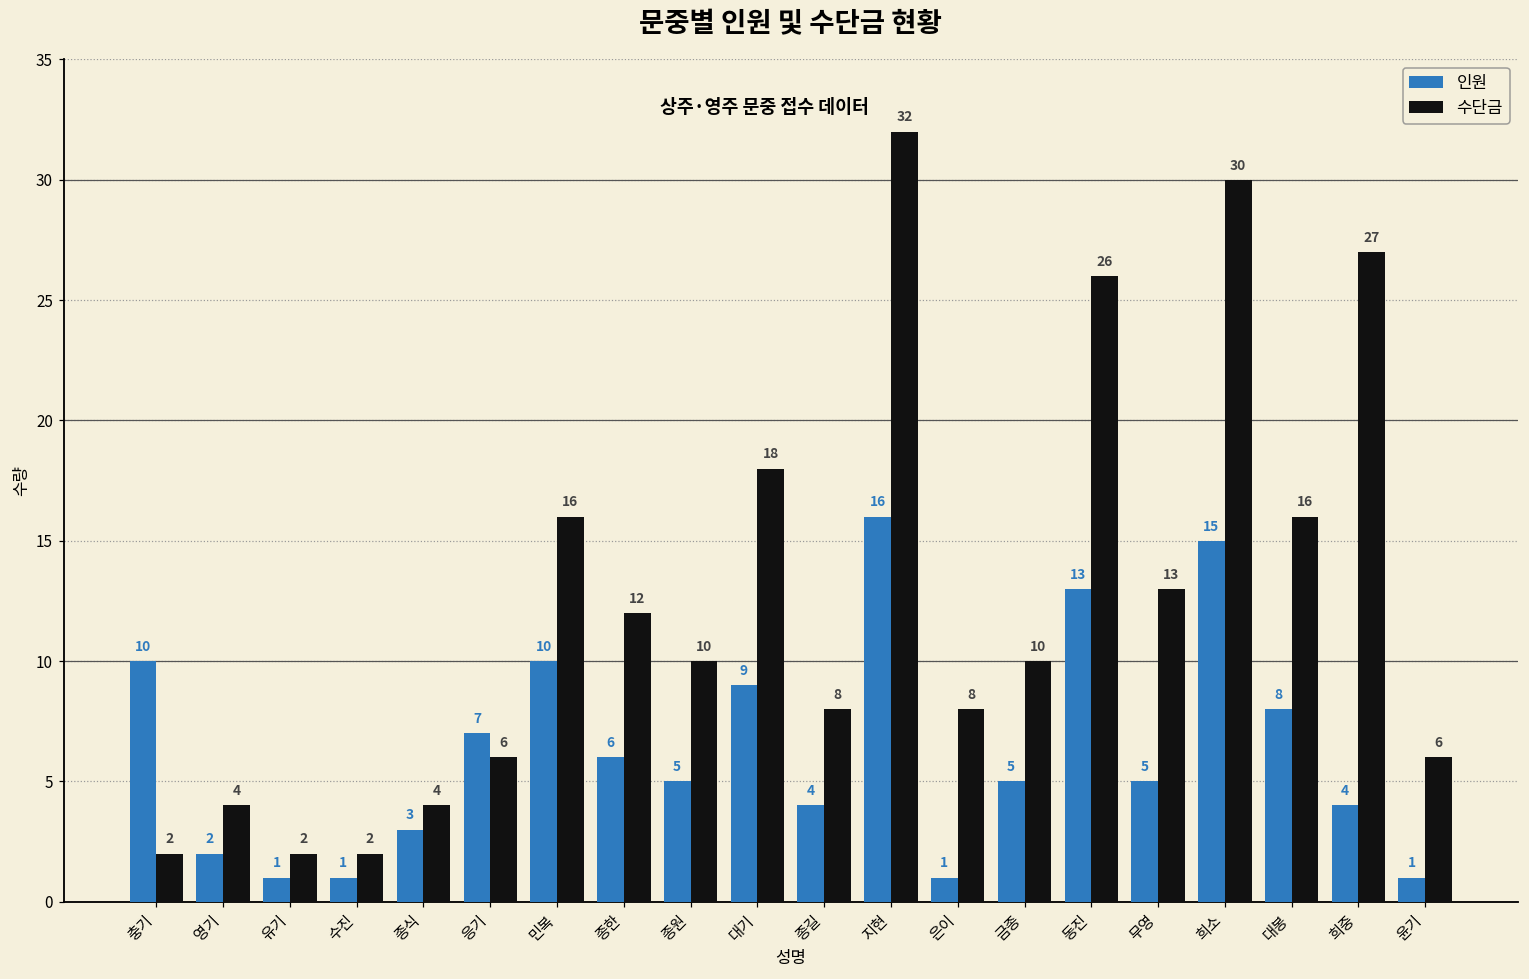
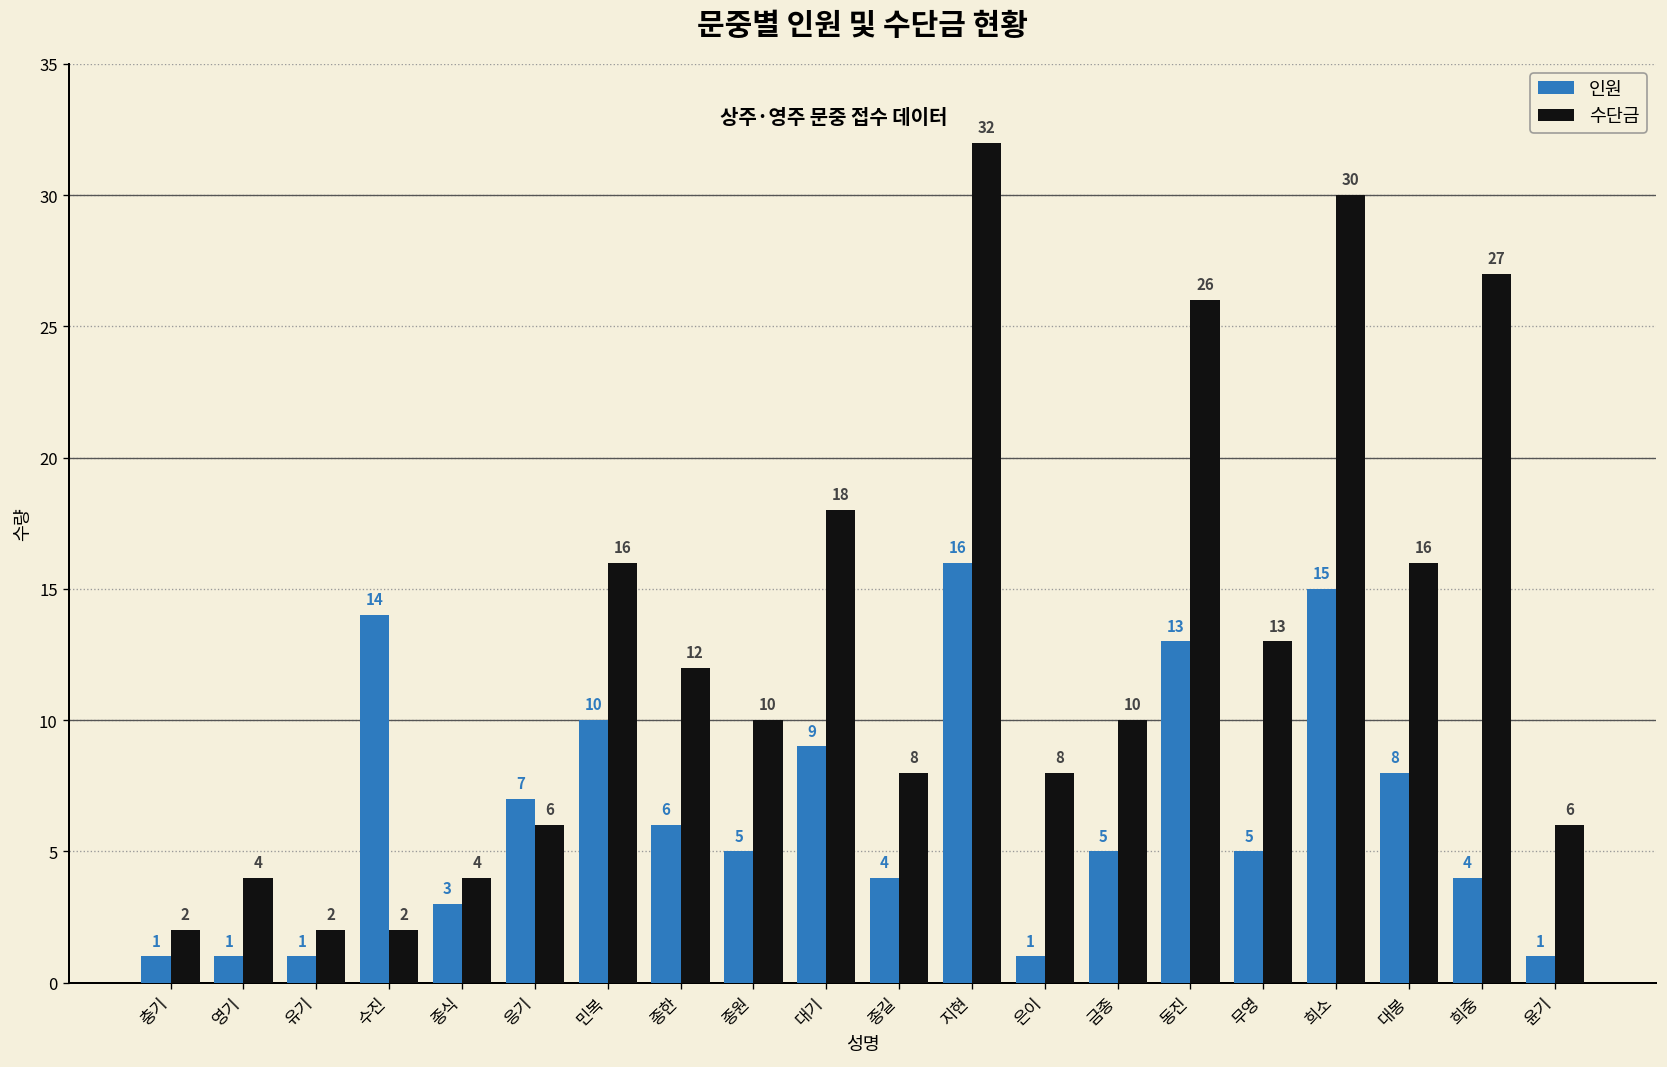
  {
    "인원": {
-     "충기": 10,
-     "영기": 2,
+     "충기": 1,
+     "영기": 1,
      "유기": 1,
-     "수진": 1,
+     "수진": 14,
      "종식": 3,
      "응기": 7,
      "민복": 10,
      "종한": 6,
      "종원": 5,
      "대기": 9,
      "종길": 4,
      "지현": 16,
      "은이": 1,
      "금종": 5,
      "동진": 13,
      "무영": 5,
      "희소": 15,
      "대봉": 8,
      "희중": 4,
      "윤기": 1
    },
    "수단금": {
      "충기": 2,
      "영기": 4,
      "유기": 2,
      "수진": 2,
      "종식": 4,
      "응기": 6,
      "민복": 16,
      "종한": 12,
      "종원": 10,
      "대기": 18,
      "종길": 8,
      "지현": 32,
      "은이": 8,
      "금종": 10,
      "동진": 26,
      "무영": 13,
      "희소": 30,
      "대봉": 16,
      "희중": 27,
      "윤기": 6
    }
  }
